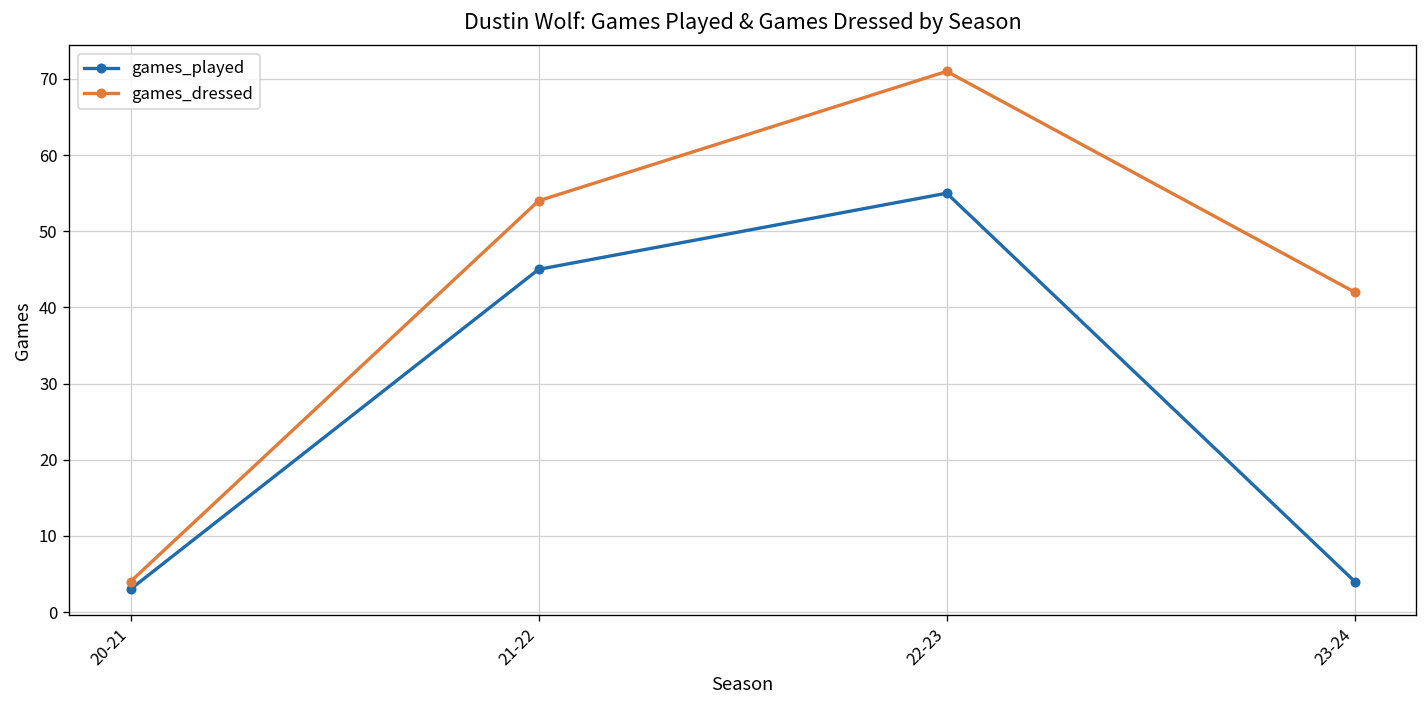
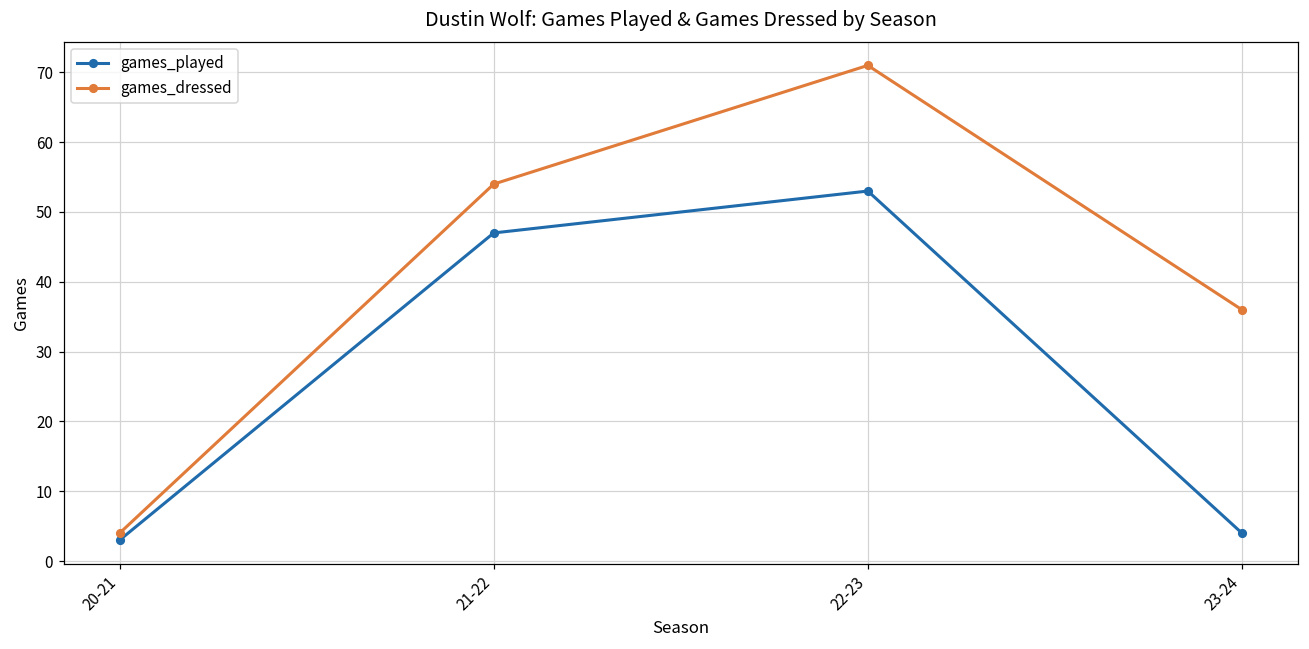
  {
    "games_played": {
      "20-21": 3,
-     "21-22": 45,
-     "22-23": 55,
+     "21-22": 47,
+     "22-23": 53,
      "23-24": 4
    },
    "games_dressed": {
      "20-21": 4,
      "21-22": 54,
      "22-23": 71,
-     "23-24": 42
+     "23-24": 36
    }
  }
